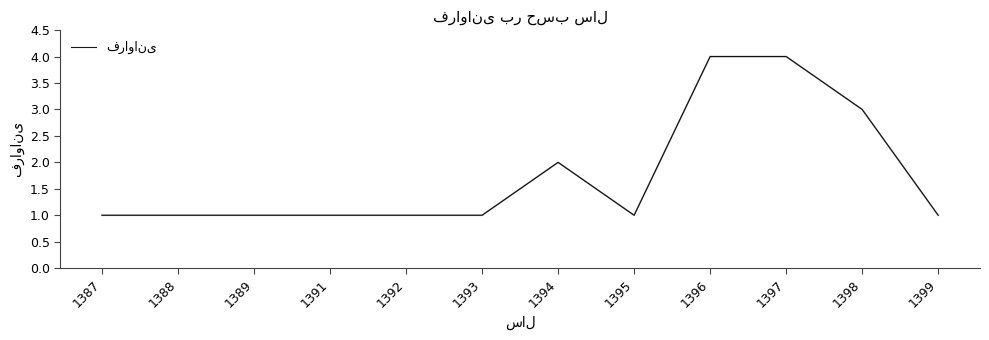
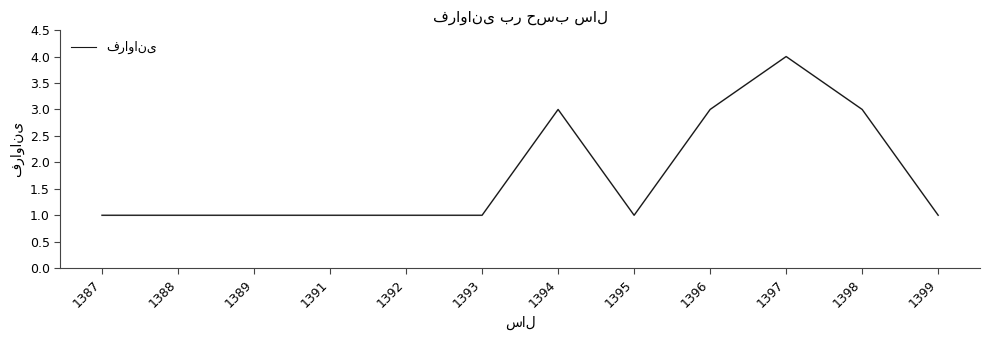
  {
    "1387": 1,
    "1388": 1,
    "1389": 1,
    "1391": 1,
    "1392": 1,
    "1393": 1,
-   "1394": 2,
+   "1394": 3,
    "1395": 1,
-   "1396": 4,
+   "1396": 3,
    "1397": 4,
    "1398": 3,
    "1399": 1
  }
